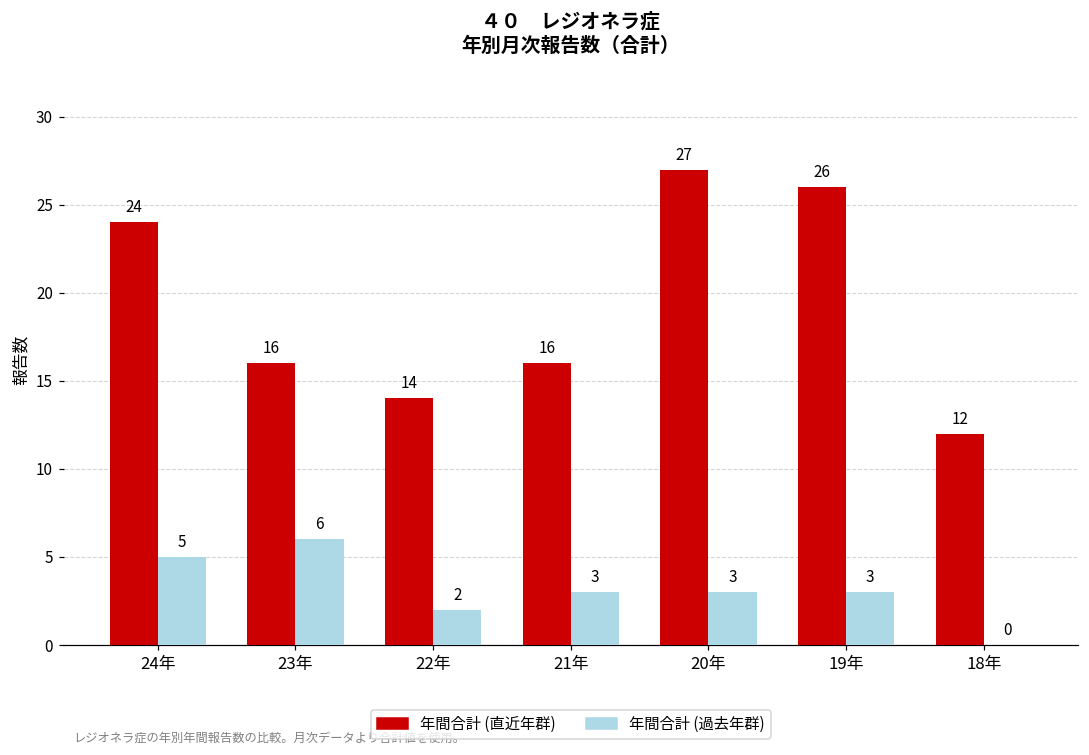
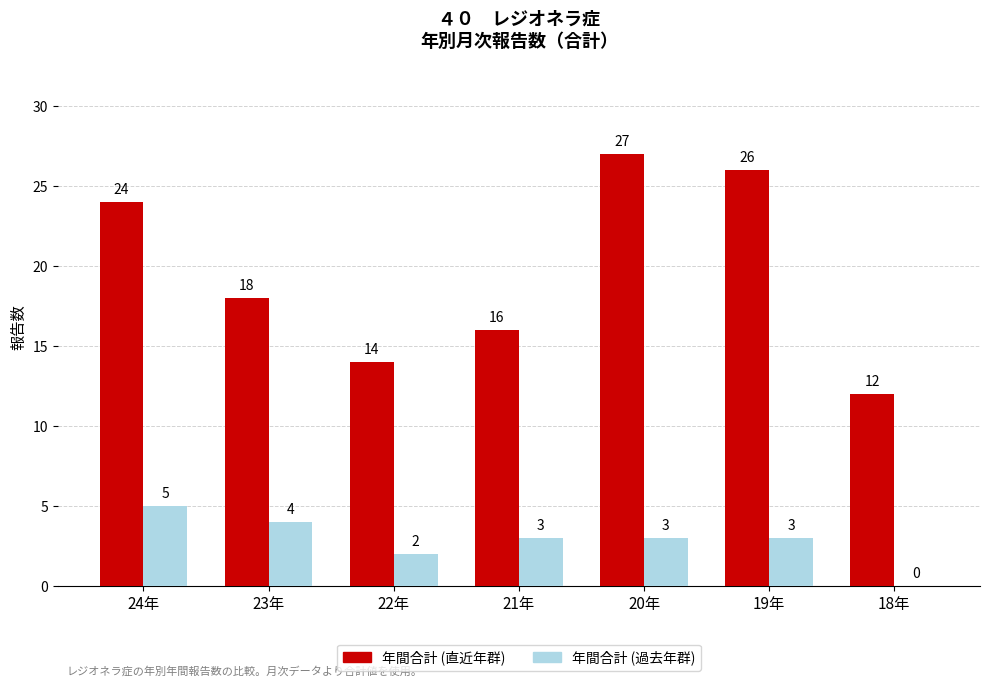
  {
    "年間合計 (直近年群)": {
      "24年": 24,
-     "23年": 16,
+     "23年": 18,
      "22年": 14,
      "21年": 16,
      "20年": 27,
      "19年": 26,
      "18年": 12
    },
    "年間合計 (過去年群)": {
      "24年": 5,
-     "23年": 6,
+     "23年": 4,
      "22年": 2,
      "21年": 3,
      "20年": 3,
      "19年": 3,
      "18年": 0
    }
  }
